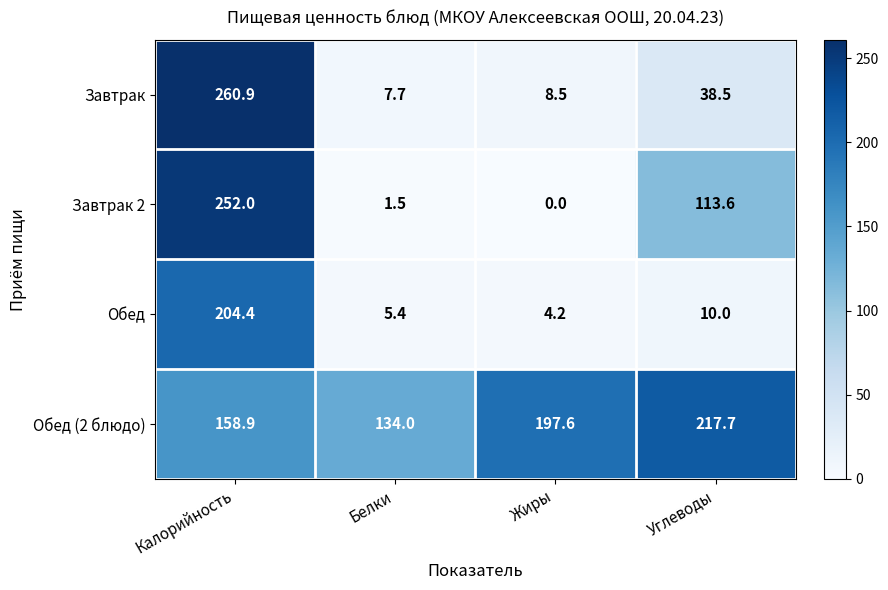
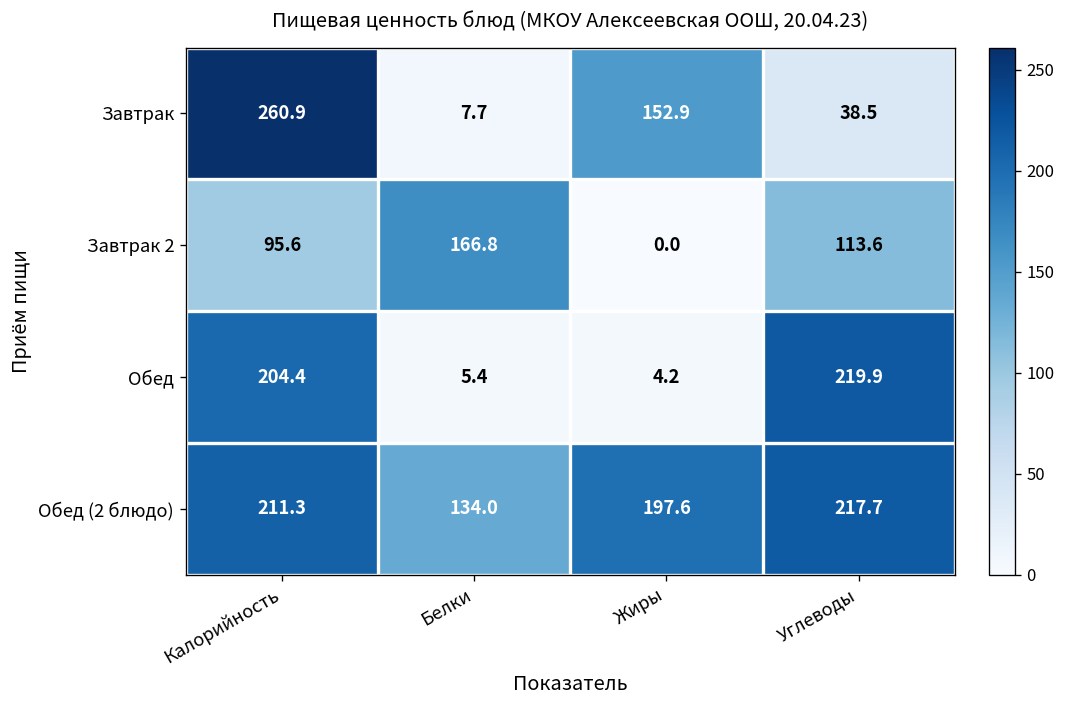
  {
    "Завтрак": {
      "Калорийность": 260.9,
      "Белки": 7.7,
-     "Жиры": 8.5,
+     "Жиры": 152.9,
      "Углеводы": 38.5
    },
    "Завтрак 2": {
-     "Калорийность": 252.0,
-     "Белки": 1.5,
+     "Калорийность": 95.6,
+     "Белки": 166.8,
      "Жиры": 0.0,
      "Углеводы": 113.6
    },
    "Обед": {
      "Калорийность": 204.4,
      "Белки": 5.4,
      "Жиры": 4.2,
-     "Углеводы": 10.0
+     "Углеводы": 219.9
    },
    "Обед (2 блюдо)": {
-     "Калорийность": 158.9,
+     "Калорийность": 211.3,
      "Белки": 134.0,
      "Жиры": 197.6,
      "Углеводы": 217.7
    }
  }
